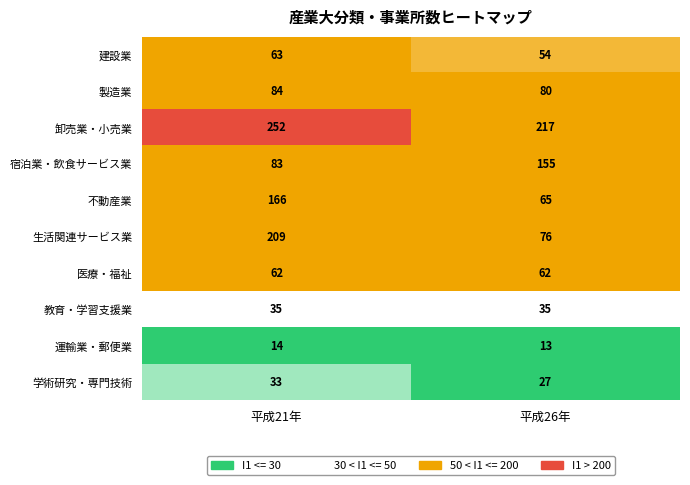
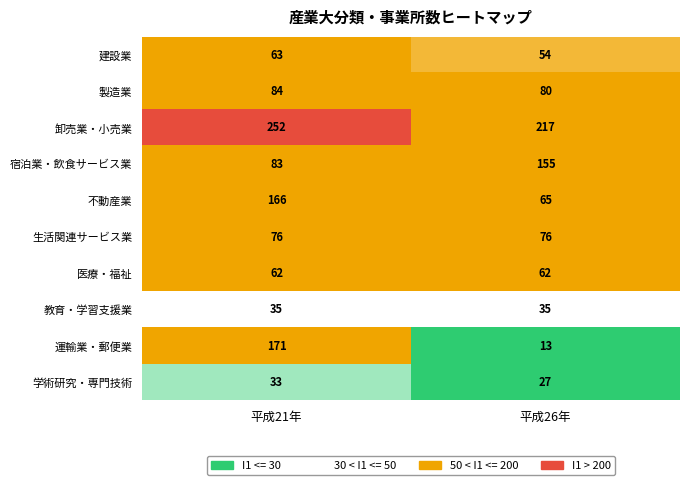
  {
    "建設業": {
      "平成21年": 63,
      "平成26年": 54
    },
    "製造業": {
      "平成21年": 84,
      "平成26年": 80
    },
    "卸売業・小売業": {
      "平成21年": 252,
      "平成26年": 217
    },
    "宿泊業・飲食サービス業": {
      "平成21年": 83,
      "平成26年": 155
    },
    "不動産業": {
      "平成21年": 166,
      "平成26年": 65
    },
    "生活関連サービス業": {
-     "平成21年": 209,
+     "平成21年": 76,
      "平成26年": 76
    },
    "医療・福祉": {
      "平成21年": 62,
      "平成26年": 62
    },
    "教育・学習支援業": {
      "平成21年": 35,
      "平成26年": 35
    },
    "運輸業・郵便業": {
-     "平成21年": 14,
+     "平成21年": 171,
      "平成26年": 13
    },
    "学術研究・専門技術": {
      "平成21年": 33,
      "平成26年": 27
    }
  }
